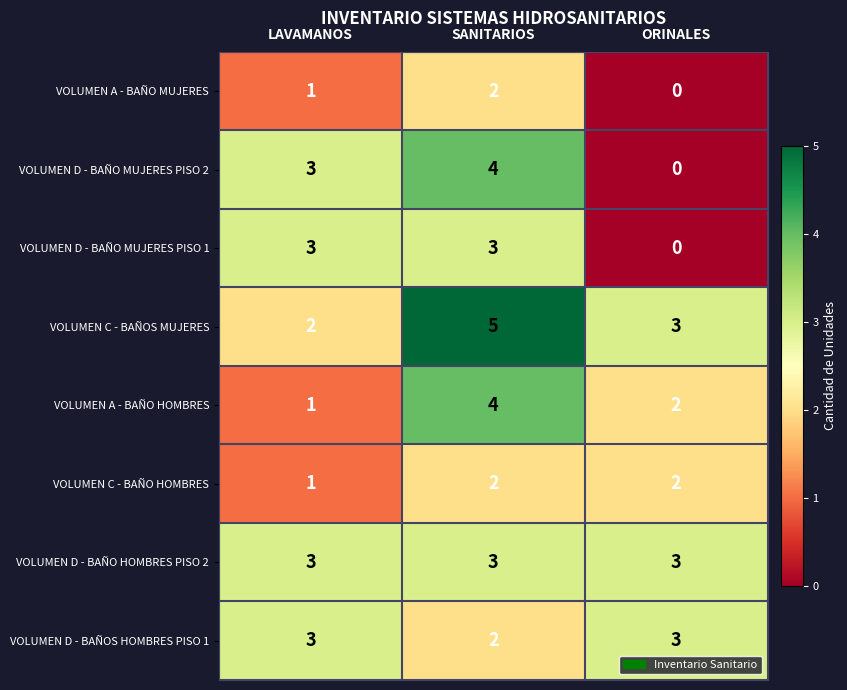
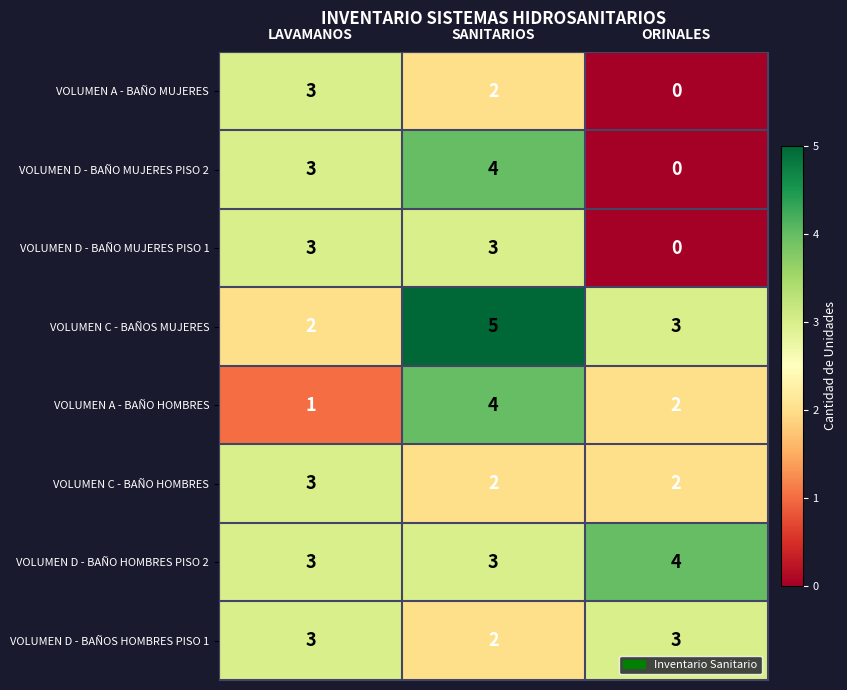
  {
    "VOLUMEN A - BAÑO MUJERES": {
-     "LAVAMANOS": 1,
+     "LAVAMANOS": 3,
      "SANITARIOS": 2,
      "ORINALES": 0
    },
    "VOLUMEN D - BAÑO MUJERES PISO 2": {
      "LAVAMANOS": 3,
      "SANITARIOS": 4,
      "ORINALES": 0
    },
    "VOLUMEN D - BAÑO MUJERES PISO 1": {
      "LAVAMANOS": 3,
      "SANITARIOS": 3,
      "ORINALES": 0
    },
    "VOLUMEN C - BAÑOS MUJERES": {
      "LAVAMANOS": 2,
      "SANITARIOS": 5,
      "ORINALES": 3
    },
    "VOLUMEN A - BAÑO HOMBRES": {
      "LAVAMANOS": 1,
      "SANITARIOS": 4,
      "ORINALES": 2
    },
    "VOLUMEN C - BAÑO HOMBRES": {
-     "LAVAMANOS": 1,
+     "LAVAMANOS": 3,
      "SANITARIOS": 2,
      "ORINALES": 2
    },
    "VOLUMEN D - BAÑO HOMBRES PISO 2": {
      "LAVAMANOS": 3,
      "SANITARIOS": 3,
-     "ORINALES": 3
+     "ORINALES": 4
    },
    "VOLUMEN D - BAÑOS HOMBRES PISO 1": {
      "LAVAMANOS": 3,
      "SANITARIOS": 2,
      "ORINALES": 3
    }
  }
